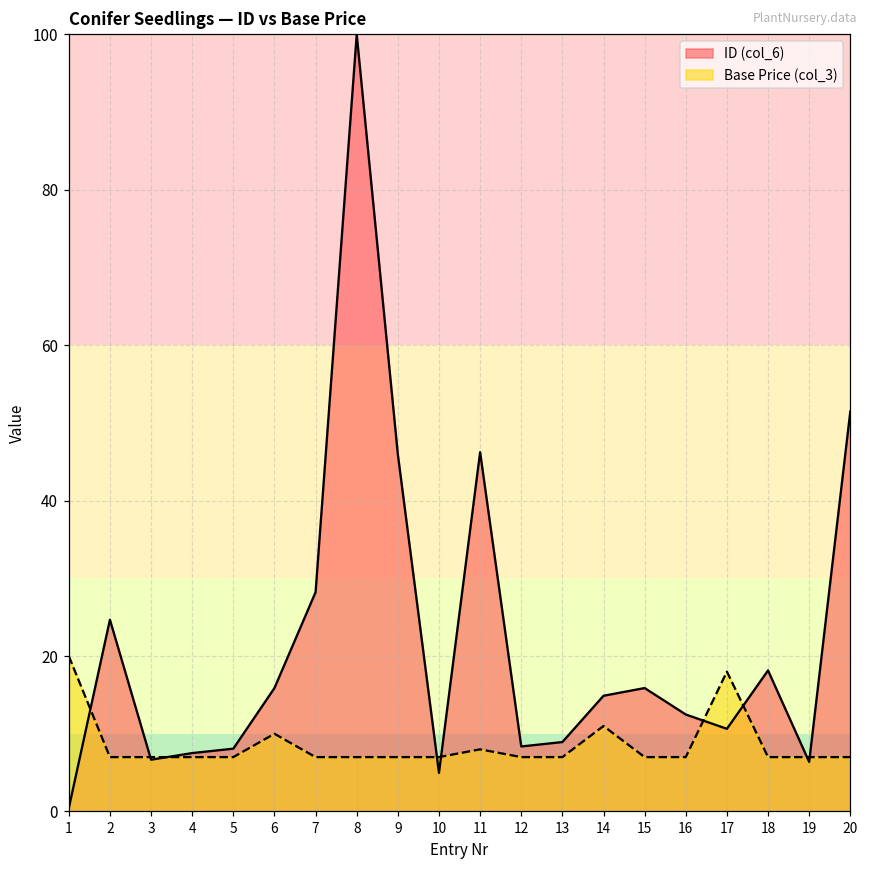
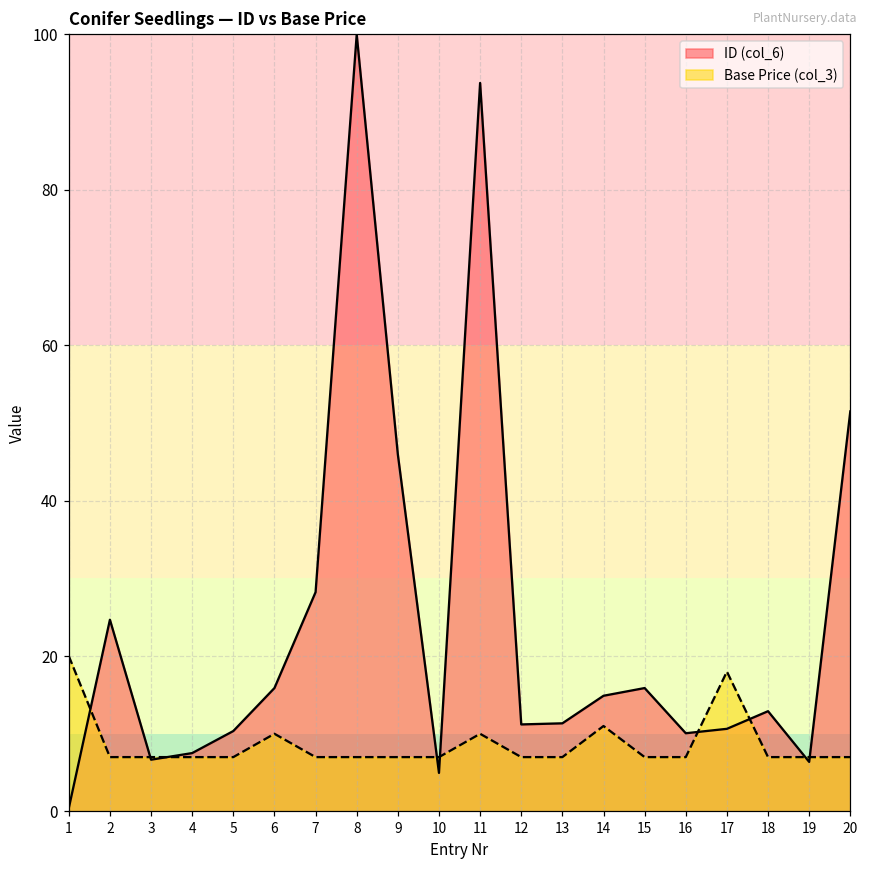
  {
    "ID (col_6)": {
      "1": 0,
      "2": 25,
      "4": 8,
-     "5": 8,
+     "5": 10,
      "6": 16,
      "7": 28,
      "8": 100,
      "9": 46,
      "10": 5,
-     "11": 46,
-     "12": 8,
-     "13": 9,
+     "11": 94,
+     "12": 11,
+     "13": 11,
      "14": 15,
      "15": 16,
-     "16": 12,
+     "16": 10,
      "17": 11,
-     "18": 18,
+     "18": 13,
      "19": 6,
      "20": 51
    },
    "Base Price (col_3)": {
      "1": 20,
      "2": 7,
      "4": 7,
      "5": 7,
      "6": 10,
      "7": 7,
      "8": 7,
      "9": 7,
      "10": 7,
-     "11": 8,
+     "11": 10,
      "12": 7,
      "13": 7,
      "14": 11,
      "15": 7,
      "16": 7,
      "17": 18,
      "18": 7,
      "19": 7,
      "20": 7
    }
  }
